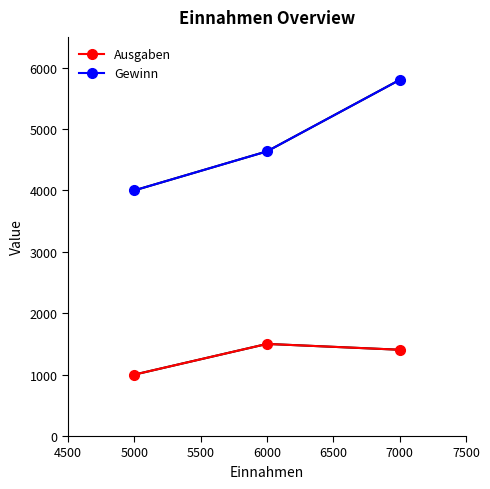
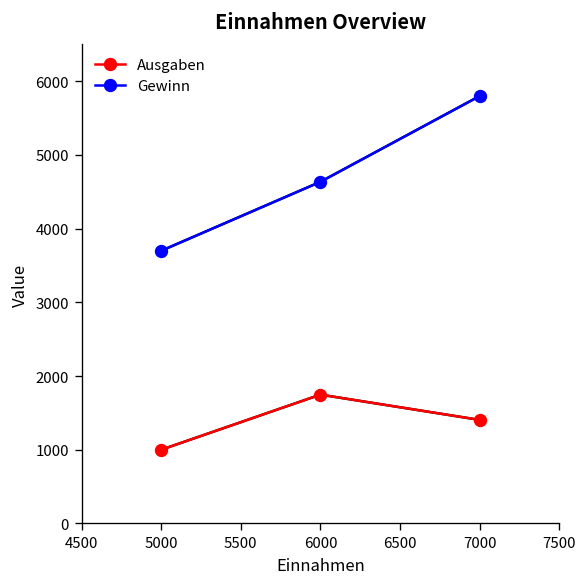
  {
    "Ausgaben": {
      "5000": 1000,
-     "6000": 1500,
+     "6000": 1700,
      "7000": 1400
    },
    "Gewinn": {
-     "5000": 4000,
+     "5000": 3700,
      "6000": 4600,
      "7000": 5800
    }
  }
